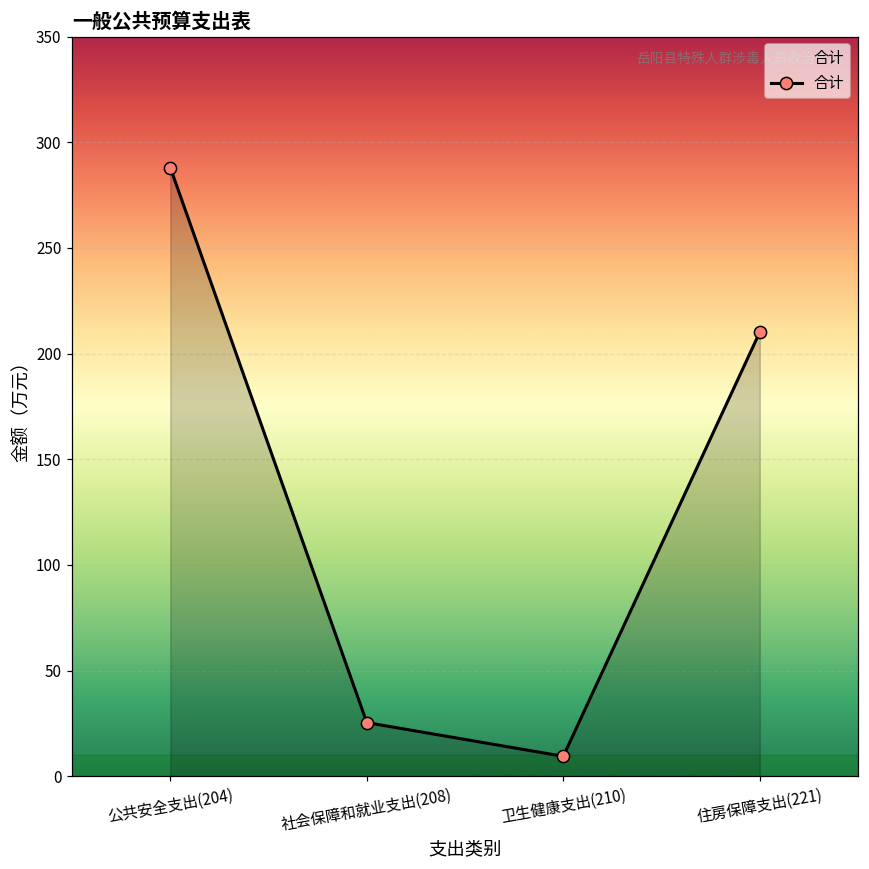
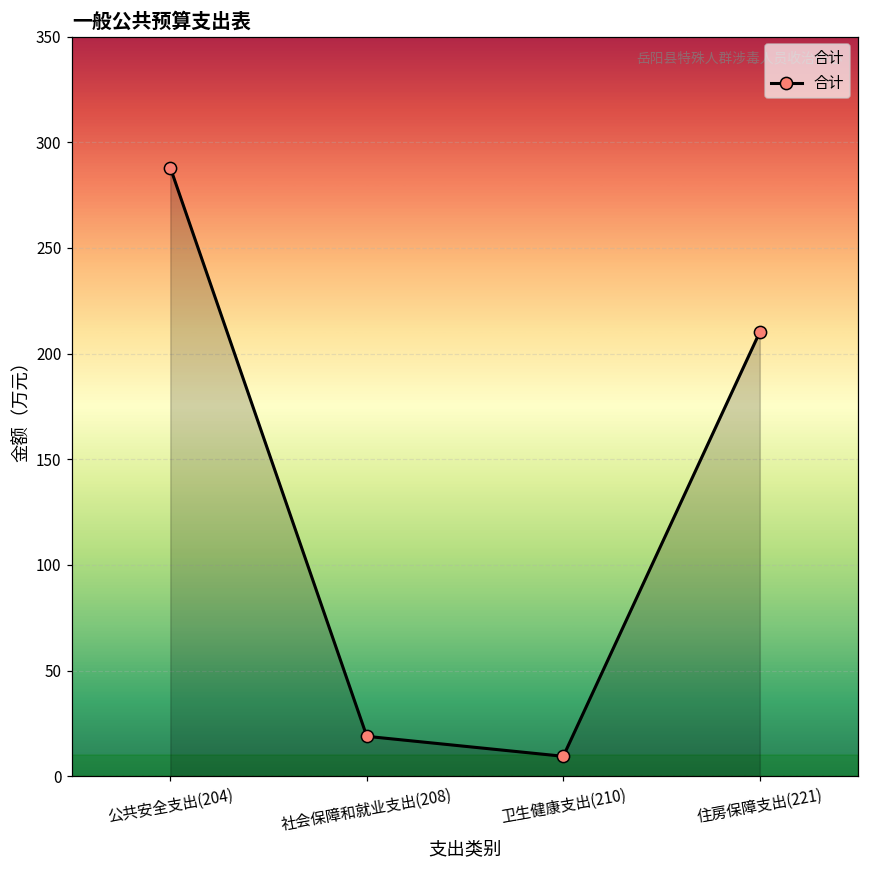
  {
    "公共安全支出(204)": 288,
-   "社会保障和就业支出(208)": 25,
+   "社会保障和就业支出(208)": 19,
    "卫生健康支出(210)": 9,
    "住房保障支出(221)": 210
  }
